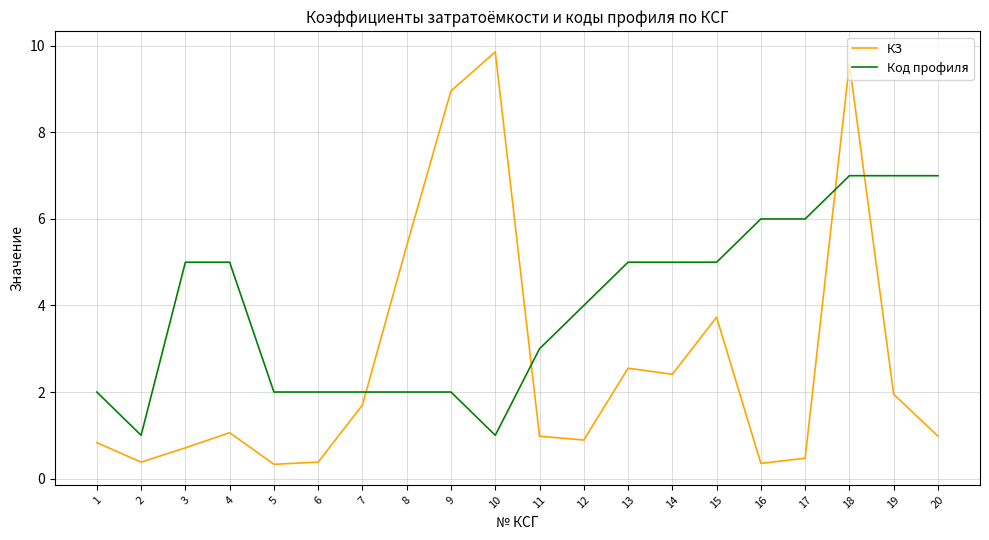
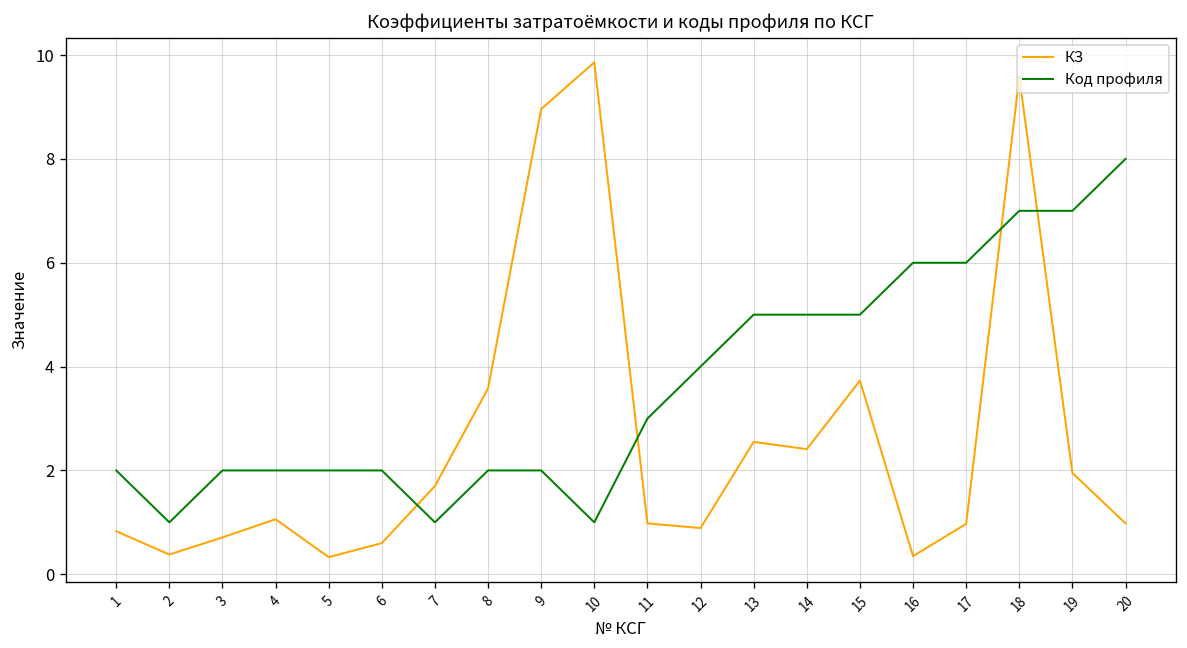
  {
    "КЗ": {
      "1": 0.8,
      "2": 0.4,
      "3": 0.7,
      "4": 1.1,
      "5": 0.3,
-     "6": 0.4,
+     "6": 0.6,
      "7": 1.7,
-     "8": 5.4,
+     "8": 3.6,
      "9": 9.0,
      "10": 9.9,
      "11": 1.0,
      "12": 0.9,
      "13": 2.6,
      "14": 2.4,
      "15": 3.7,
      "16": 0.4,
-     "17": 0.5,
+     "17": 1.0,
      "19": 2.0,
      "20": 1.0
    },
    "Код профиля": {
      "1": 2,
      "2": 1,
-     "3": 5,
-     "4": 5,
+     "3": 2,
+     "4": 2,
      "5": 2,
      "6": 2,
-     "7": 2,
+     "7": 1,
      "8": 2,
      "9": 2,
      "10": 1,
      "11": 3,
      "12": 4,
      "13": 5,
      "14": 5,
      "15": 5,
      "16": 6,
      "17": 6,
      "18": 7,
      "19": 7,
-     "20": 7
+     "20": 8
    }
  }
